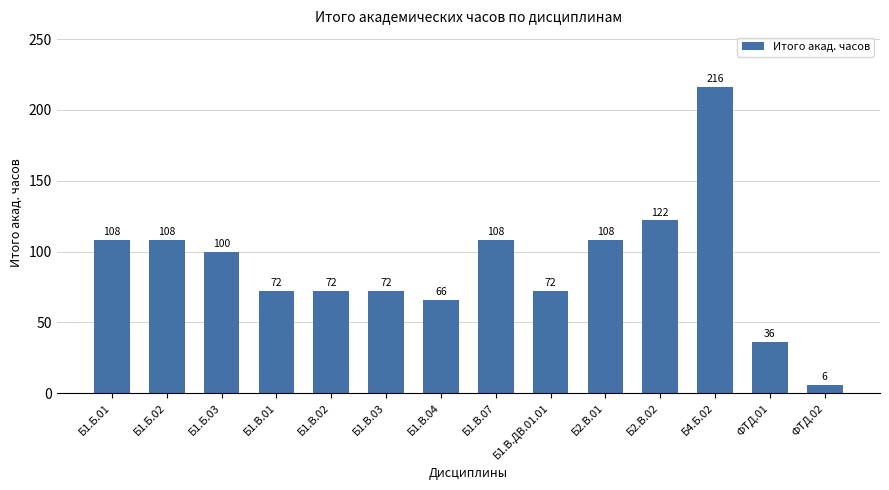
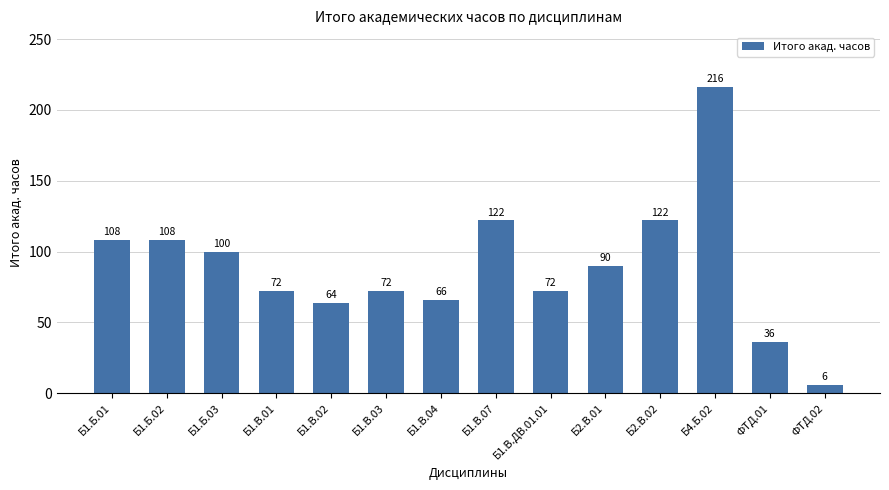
  {
    "Б1.Б.01": 108,
    "Б1.Б.02": 108,
    "Б1.Б.03": 100,
    "Б1.В.01": 72,
-   "Б1.В.02": 72,
+   "Б1.В.02": 64,
    "Б1.В.03": 72,
    "Б1.В.04": 66,
-   "Б1.В.07": 108,
+   "Б1.В.07": 122,
    "Б1.В.ДВ.01.01": 72,
-   "Б2.В.01": 108,
+   "Б2.В.01": 90,
    "Б2.В.02": 122,
    "Б4.Б.02": 216,
    "ФТД.01": 36,
    "ФТД.02": 6
  }
